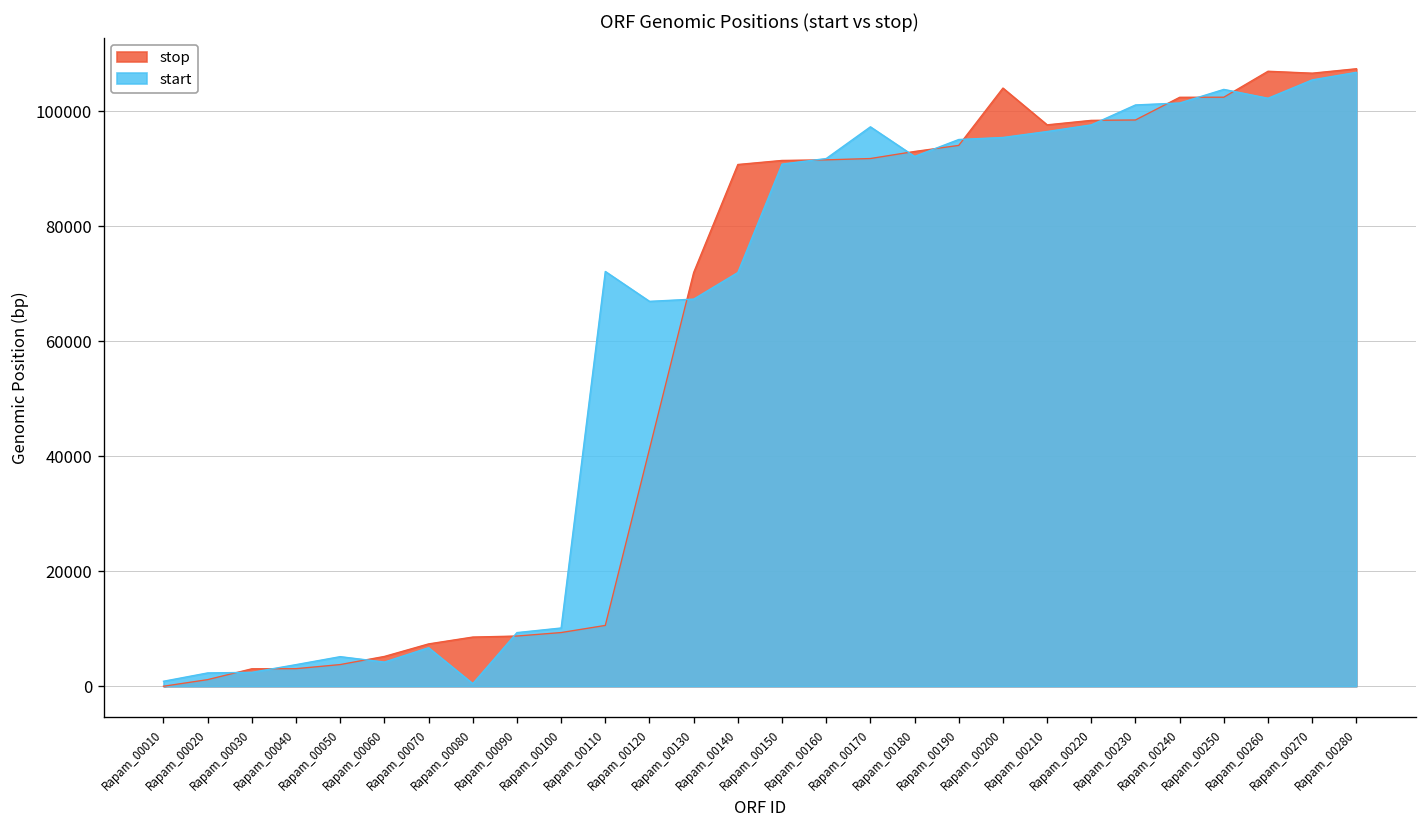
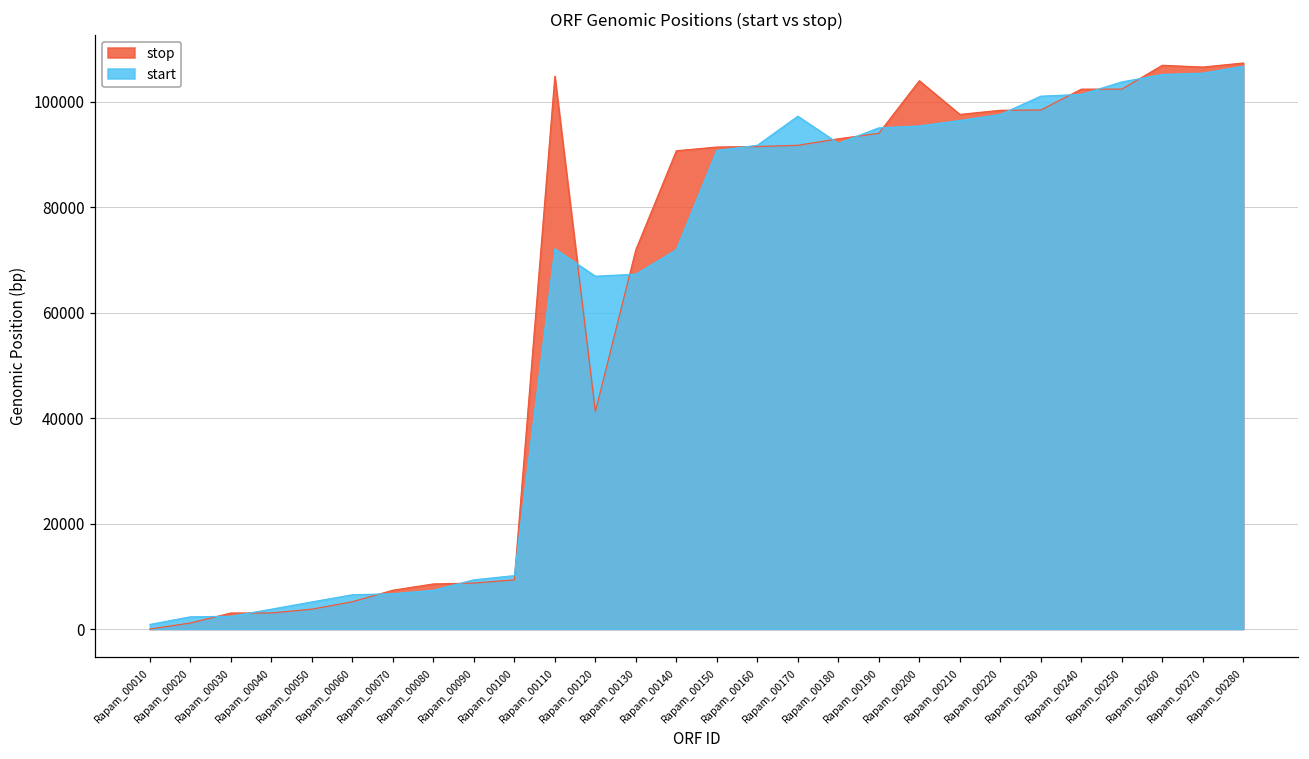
  {
    "stop": {
      "Rapam_00010": 0,
      "Rapam_00020": 1000,
      "Rapam_00030": 3000,
      "Rapam_00040": 3000,
      "Rapam_00050": 4000,
      "Rapam_00060": 5000,
      "Rapam_00070": 7000,
      "Rapam_00080": 9000,
      "Rapam_00090": 9000,
      "Rapam_00100": 9000,
-     "Rapam_00110": 11000,
+     "Rapam_00110": 105000,
      "Rapam_00120": 41000,
      "Rapam_00130": 72000,
      "Rapam_00140": 91000,
      "Rapam_00150": 91000,
      "Rapam_00170": 92000,
      "Rapam_00180": 93000,
      "Rapam_00190": 94000,
      "Rapam_00200": 104000,
      "Rapam_00210": 98000,
      "Rapam_00220": 98000,
      "Rapam_00230": 98000,
      "Rapam_00240": 102000,
      "Rapam_00250": 102000,
      "Rapam_00260": 107000,
      "Rapam_00270": 107000,
      "Rapam_00280": 107000
    },
    "start": {
      "Rapam_00010": 1000,
      "Rapam_00020": 2000,
      "Rapam_00030": 2000,
      "Rapam_00040": 4000,
      "Rapam_00050": 5000,
-     "Rapam_00060": 4000,
+     "Rapam_00060": 6000,
      "Rapam_00070": 7000,
-     "Rapam_00080": 0,
+     "Rapam_00080": 7000,
      "Rapam_00090": 9000,
      "Rapam_00100": 10000,
      "Rapam_00110": 72000,
      "Rapam_00120": 67000,
      "Rapam_00130": 67000,
      "Rapam_00140": 72000,
      "Rapam_00150": 91000,
      "Rapam_00170": 97000,
      "Rapam_00180": 92000,
      "Rapam_00190": 95000,
      "Rapam_00200": 95000,
      "Rapam_00210": 96000,
      "Rapam_00220": 98000,
      "Rapam_00230": 101000,
      "Rapam_00240": 101000,
      "Rapam_00250": 104000,
-     "Rapam_00260": 102000,
+     "Rapam_00260": 105000,
      "Rapam_00270": 105000,
      "Rapam_00280": 107000
    }
  }
